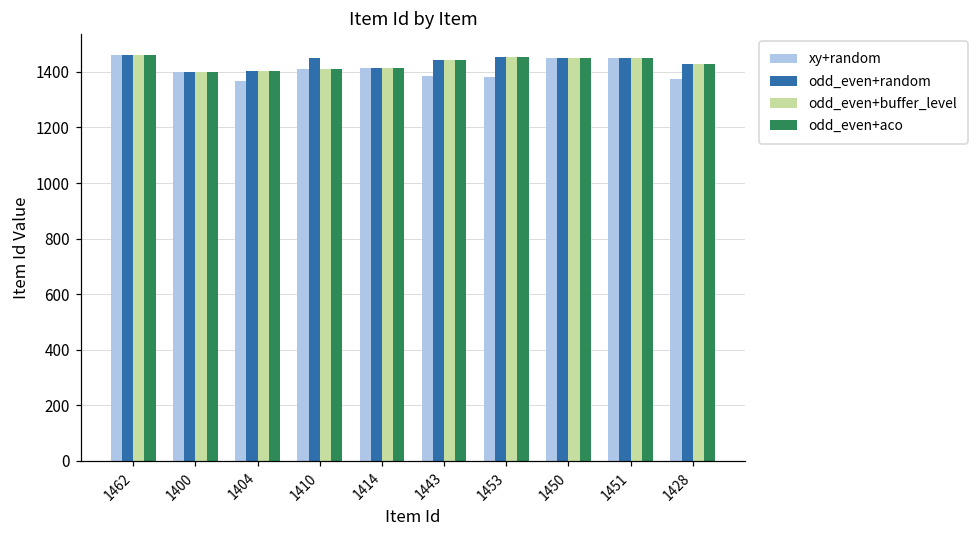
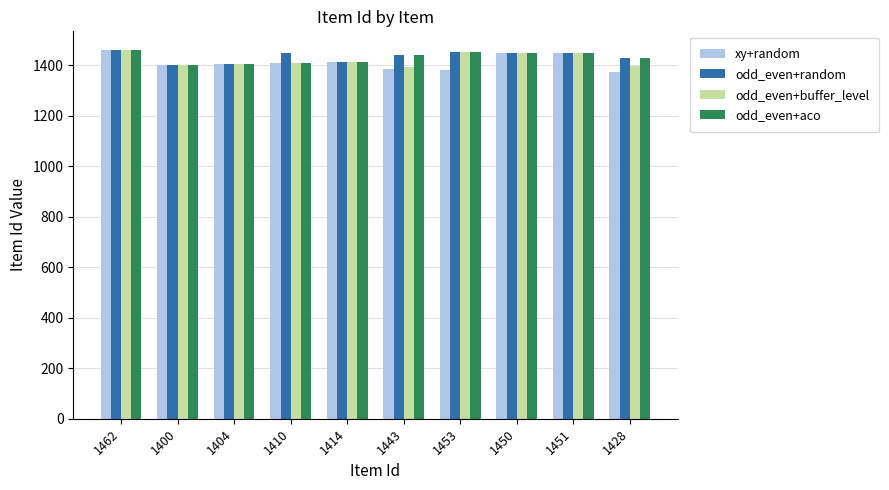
  {
    "xy+random": {
      "1462": 1460,
      "1400": 1400,
-     "1404": 1370,
+     "1404": 1400,
      "1410": 1410,
      "1414": 1410,
      "1443": 1380,
      "1453": 1380,
      "1450": 1450,
      "1451": 1450,
      "1428": 1370
    },
    "odd_even+random": {
      "1462": 1460,
      "1400": 1400,
      "1404": 1400,
      "1410": 1450,
      "1414": 1410,
      "1443": 1440,
      "1453": 1450,
      "1450": 1450,
      "1451": 1450,
      "1428": 1430
    },
    "odd_even+buffer_level": {
      "1462": 1460,
      "1400": 1400,
      "1404": 1400,
      "1410": 1410,
      "1414": 1410,
-     "1443": 1440,
+     "1443": 1390,
      "1453": 1450,
      "1450": 1450,
      "1451": 1450,
-     "1428": 1430
+     "1428": 1400
    },
    "odd_even+aco": {
      "1462": 1460,
      "1400": 1400,
      "1404": 1400,
      "1410": 1410,
      "1414": 1410,
      "1443": 1440,
      "1453": 1450,
      "1450": 1450,
      "1451": 1450,
      "1428": 1430
    }
  }
